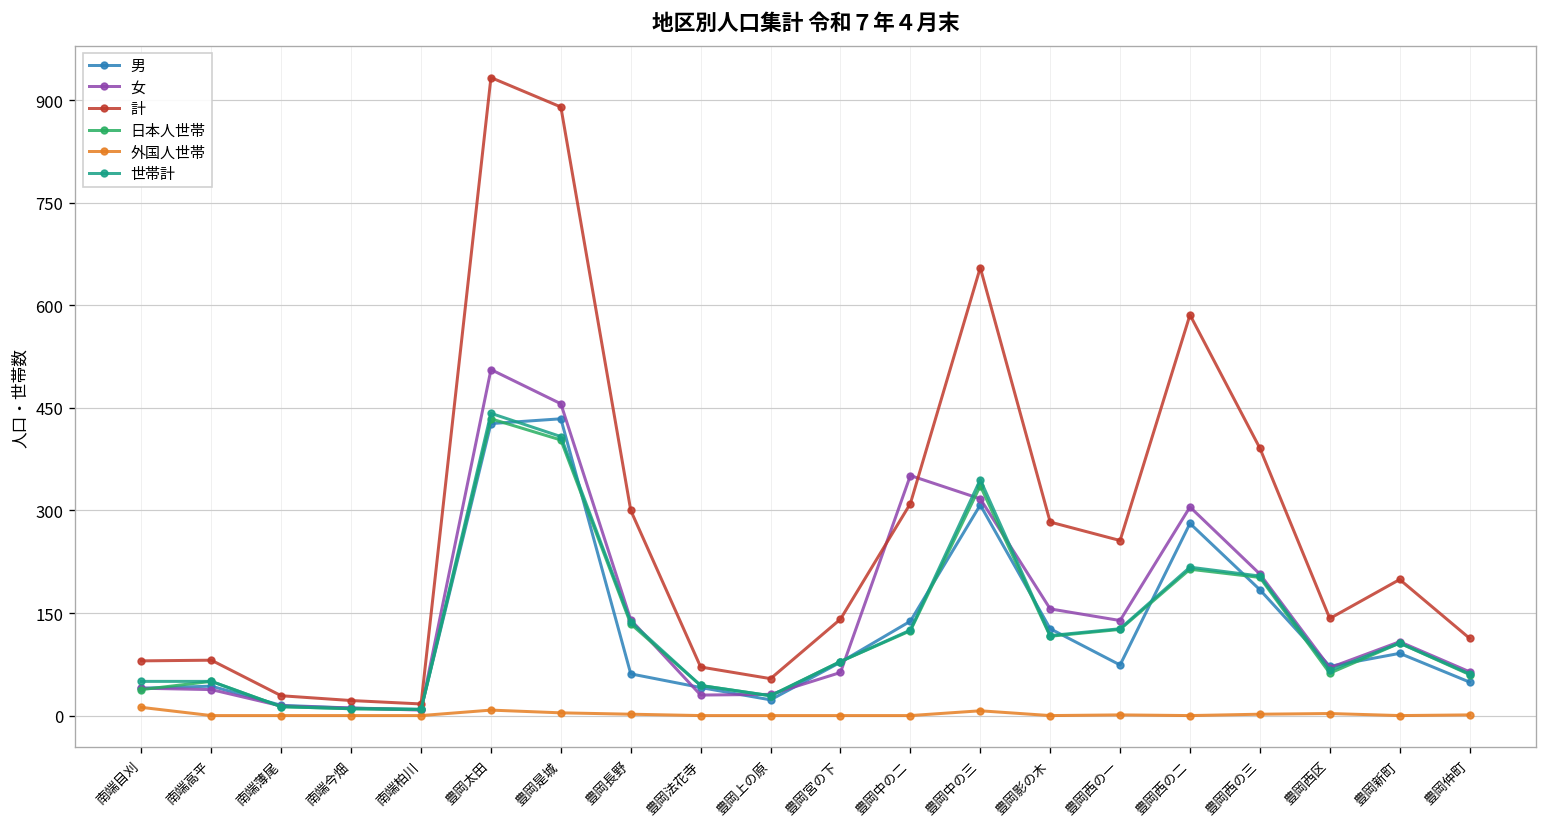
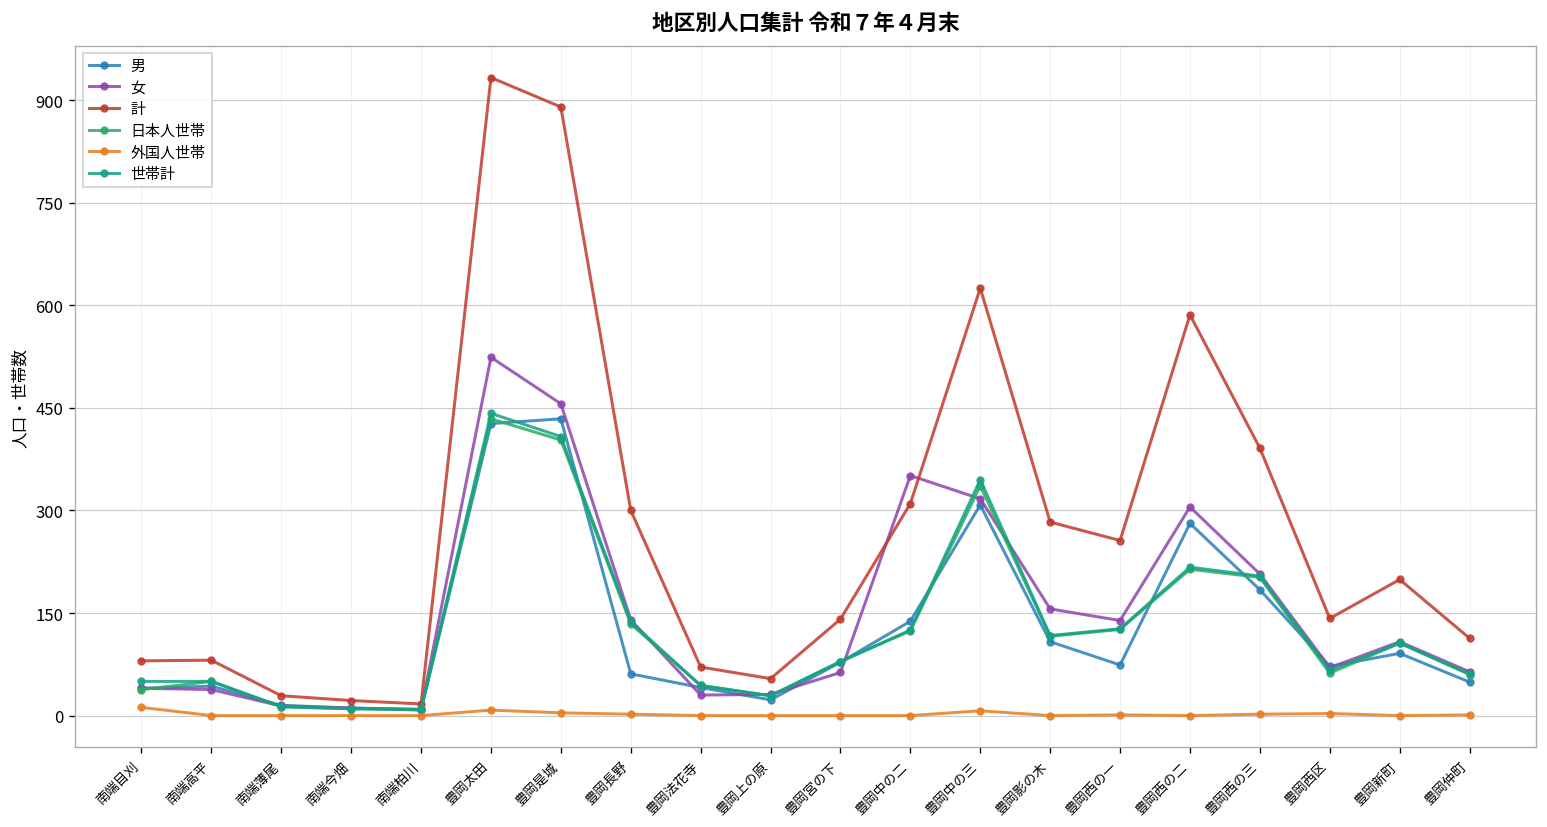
  {
    "男": {
      "南端高平": 40,
      "豊岡太田": 430,
      "豊岡是城": 430,
      "豊岡長野": 60,
      "豊岡上の原": 20,
      "豊岡中の二": 140,
      "豊岡中の三": 310,
-     "豊岡影の木": 130,
+     "豊岡影の木": 110,
      "豊岡西の一": 70,
      "豊岡西の二": 280,
      "豊岡西の三": 180,
      "豊岡新町": 90,
      "豊岡仲町": 50
    },
    "女": {
      "南端高平": 40,
-     "豊岡太田": 510,
+     "豊岡太田": 520,
      "豊岡是城": 460,
      "豊岡法花寺": 30,
      "豊岡宮の下": 60,
      "豊岡中の二": 350,
      "豊岡中の三": 320,
      "豊岡影の木": 160,
      "豊岡西の一": 140,
      "豊岡西の二": 310
    },
    "計": {
      "南端目刈": 80,
      "南端高平": 80,
      "南端薄尾": 30,
      "南端今畑": 20,
      "南端柏川": 20,
      "豊岡太田": 930,
      "豊岡是城": 890,
      "豊岡長野": 300,
      "豊岡法花寺": 70,
      "豊岡上の原": 50,
      "豊岡宮の下": 140,
      "豊岡中の二": 310,
-     "豊岡中の三": 660,
+     "豊岡中の三": 630,
      "豊岡影の木": 280,
      "豊岡西の一": 260,
      "豊岡西の二": 590,
      "豊岡西の三": 390,
      "豊岡西区": 140,
      "豊岡新町": 200,
      "豊岡仲町": 110
    },
    "外国人世帯": {
      "南端目刈": 10,
      "南端高平": 0,
      "南端薄尾": 0,
      "南端今畑": 0,
      "南端柏川": 0,
      "豊岡太田": 10,
      "豊岡是城": 0,
      "豊岡長野": 0,
      "豊岡法花寺": 0,
      "豊岡上の原": 0,
      "豊岡宮の下": 0,
      "豊岡中の二": 0,
      "豊岡中の三": 10,
      "豊岡影の木": 0,
      "豊岡西の一": 0,
      "豊岡西の二": 0,
      "豊岡西の三": 0,
      "豊岡西区": 0,
      "豊岡新町": 0,
      "豊岡仲町": 0
    }
  }
